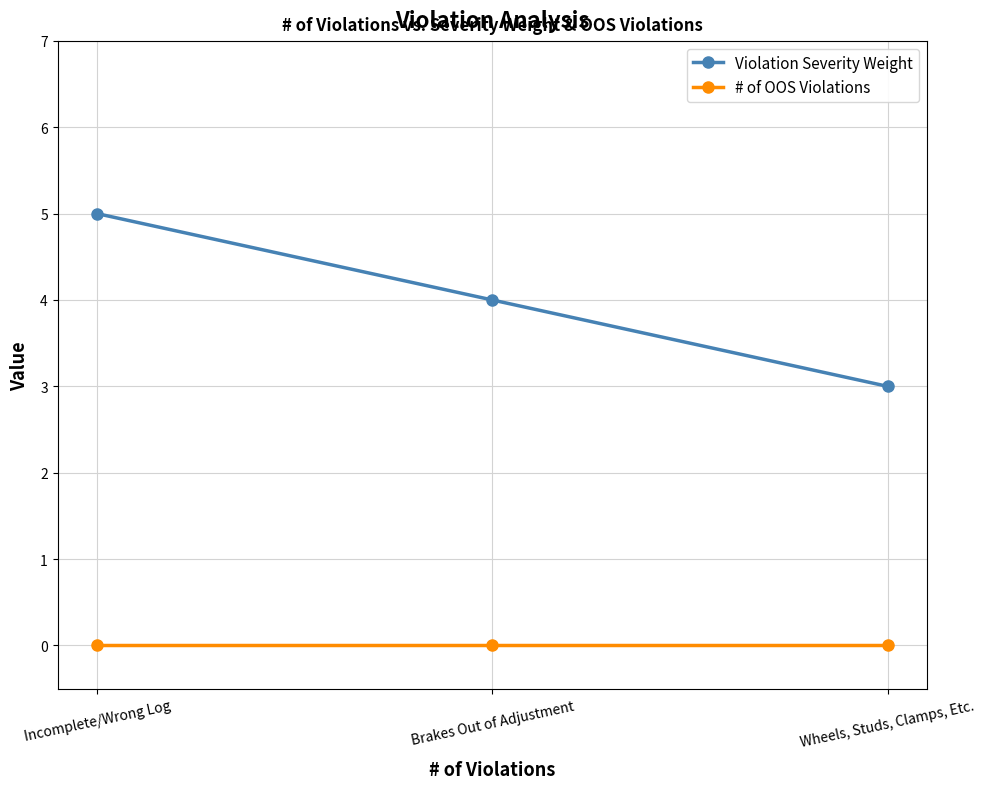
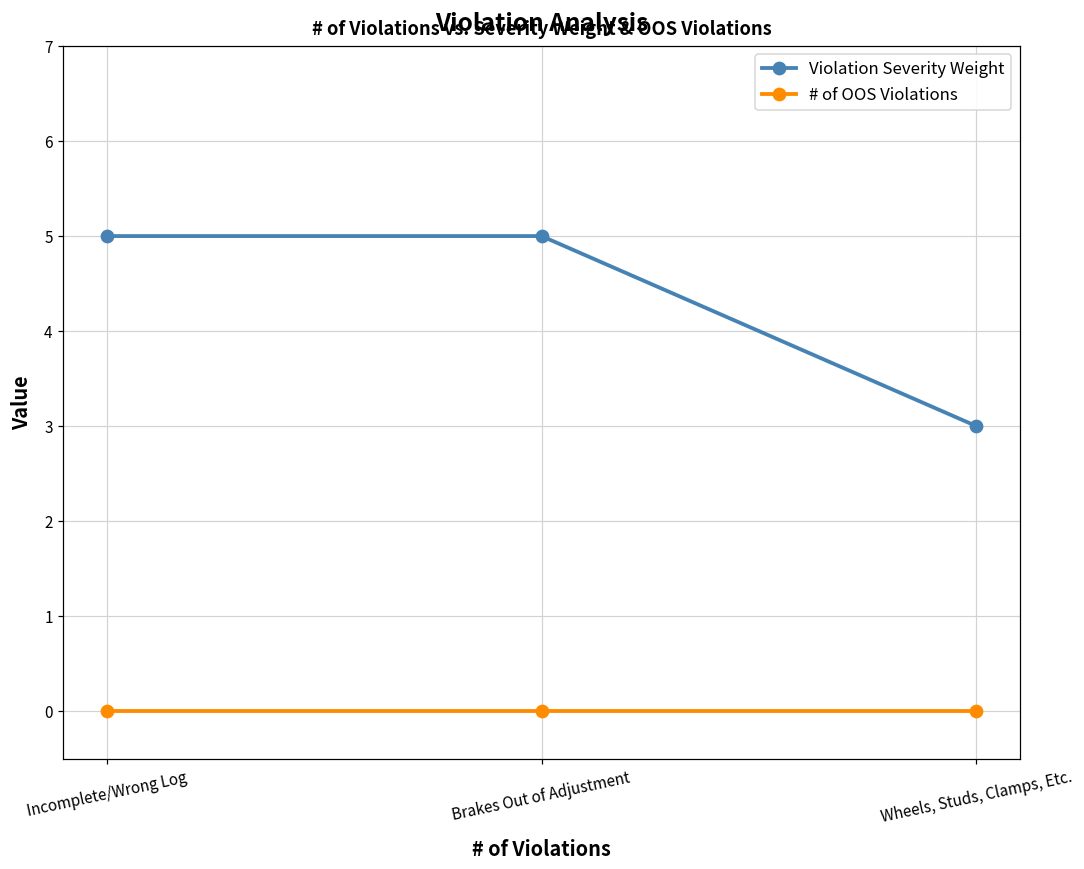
  {
    "Violation Severity Weight": {
      "Incomplete/Wrong Log": 5,
-     "Brakes Out of Adjustment": 4,
+     "Brakes Out of Adjustment": 5,
      "Wheels, Studs, Clamps, Etc.": 3
    },
    "# of OOS Violations": {
      "Incomplete/Wrong Log": 0,
      "Brakes Out of Adjustment": 0,
      "Wheels, Studs, Clamps, Etc.": 0
    }
  }
